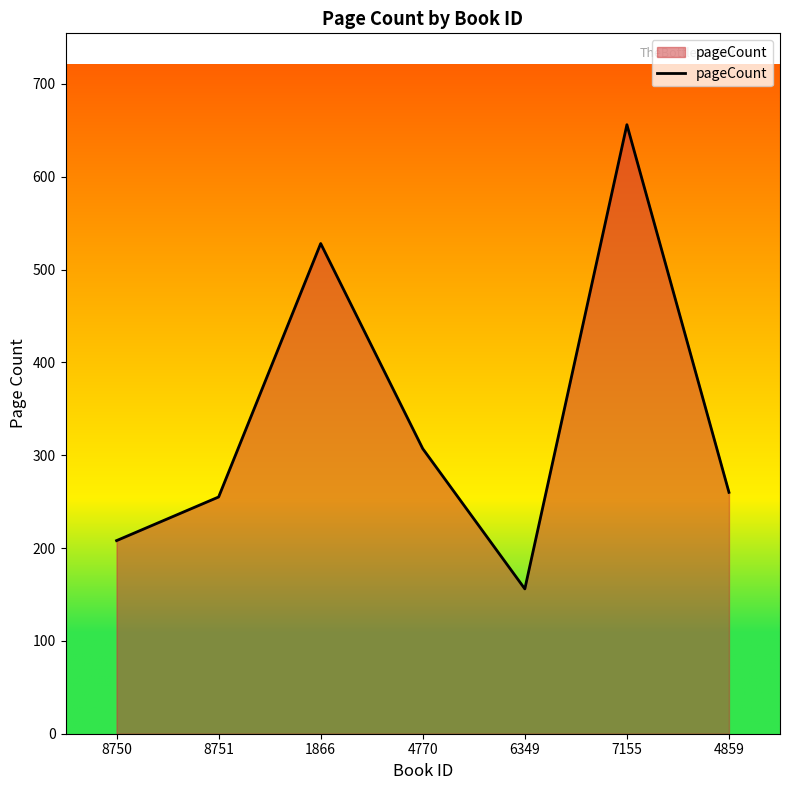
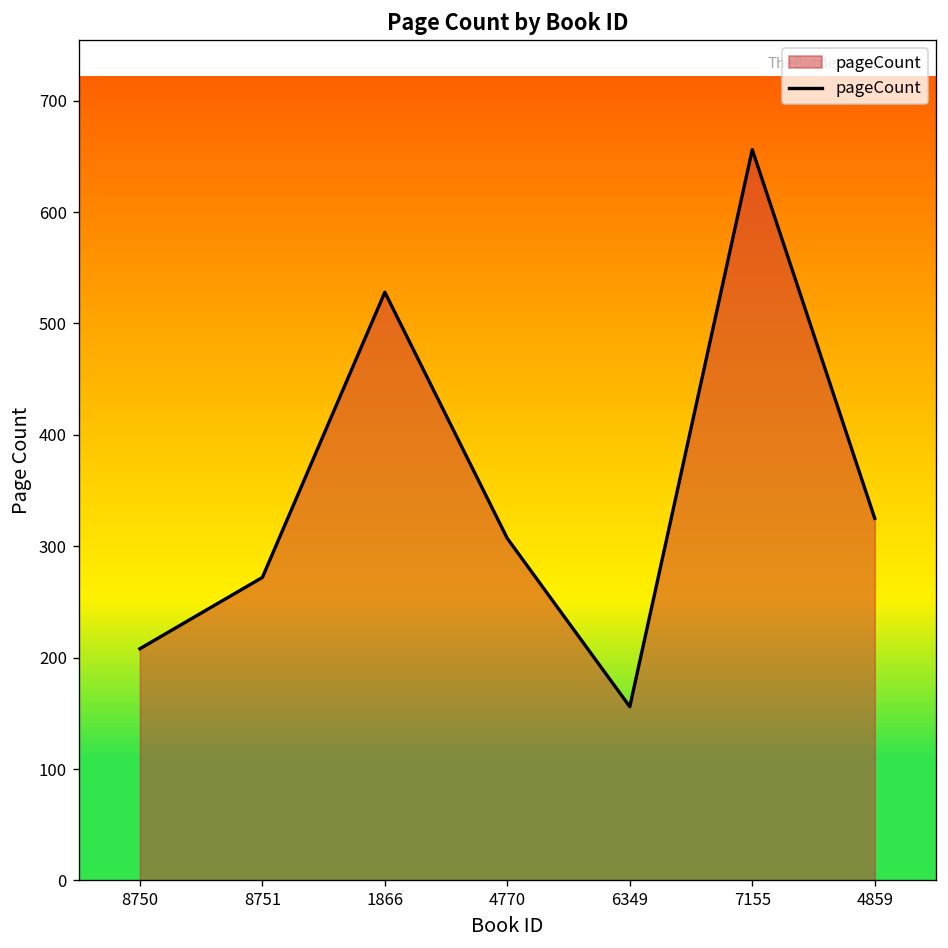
  {
    "8750": 210,
-   "8751": 260,
+   "8751": 270,
    "1866": 530,
    "4770": 310,
    "6349": 160,
    "7155": 660,
-   "4859": 260
+   "4859": 330
  }
